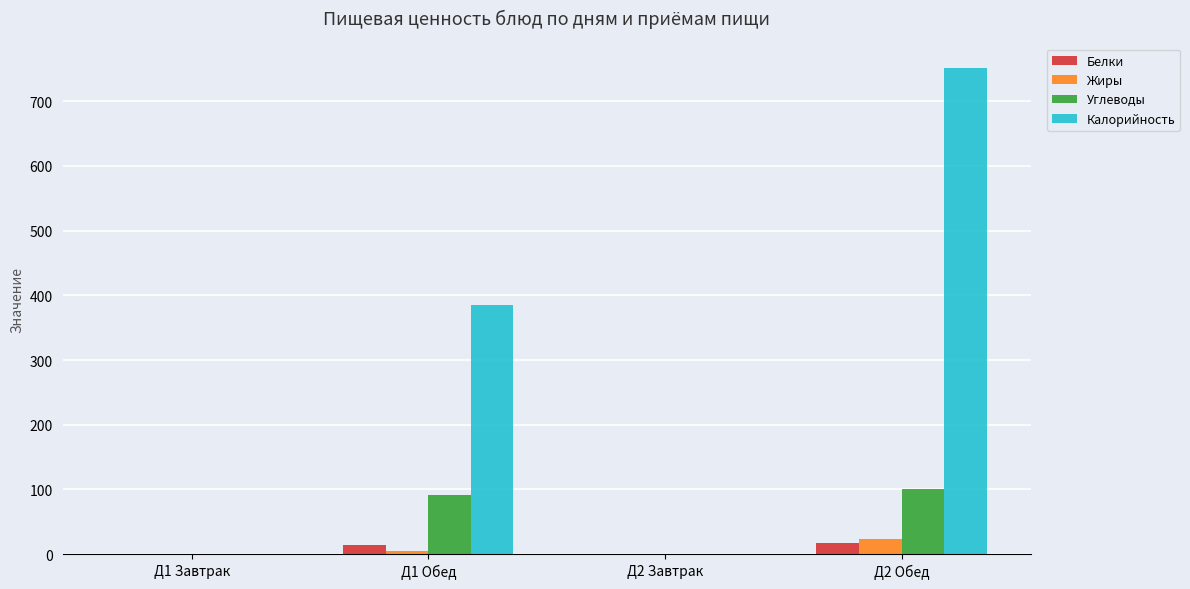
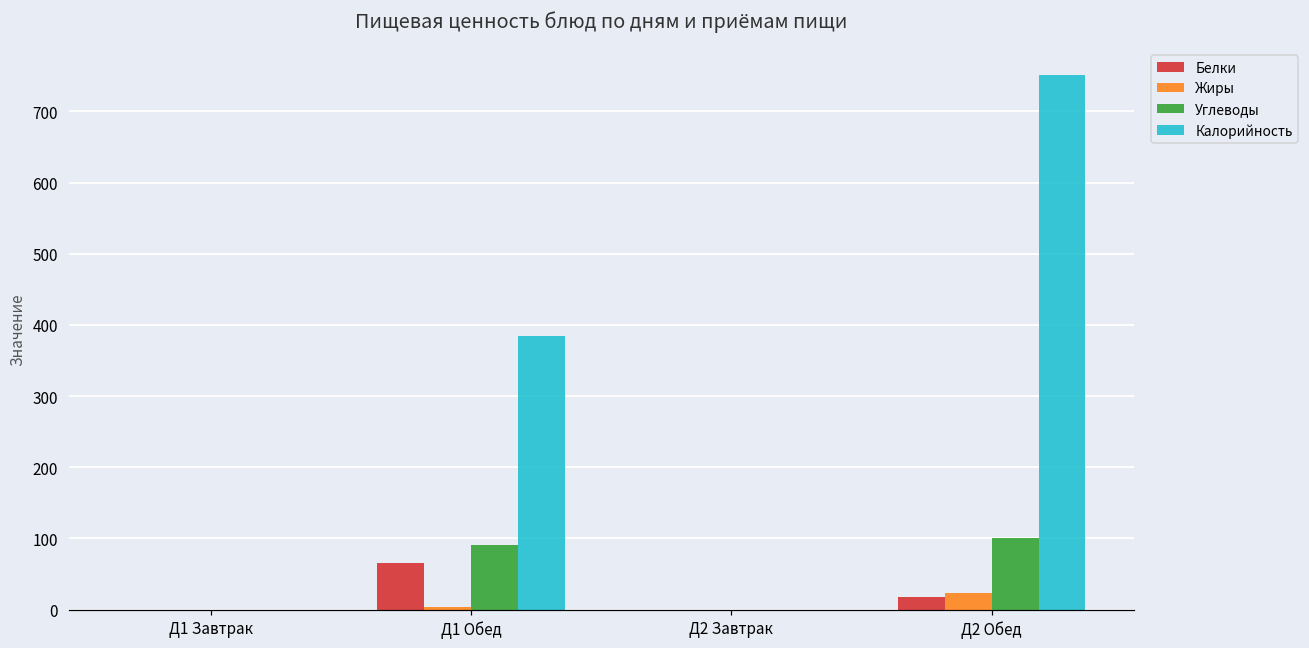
  {
    "Белки": {
      "Д1 Завтрак": 0,
-     "Д1 Обед": 10,
+     "Д1 Обед": 70,
      "Д2 Завтрак": 0,
      "Д2 Обед": 20
    },
    "Жиры": {
      "Д1 Завтрак": 0,
      "Д1 Обед": 0,
      "Д2 Завтрак": 0,
      "Д2 Обед": 20
    },
    "Углеводы": {
      "Д1 Завтрак": 0,
      "Д1 Обед": 90,
      "Д2 Завтрак": 0,
      "Д2 Обед": 100
    },
    "Калорийность": {
      "Д1 Завтрак": 0,
      "Д1 Обед": 380,
      "Д2 Завтрак": 0,
      "Д2 Обед": 750
    }
  }
